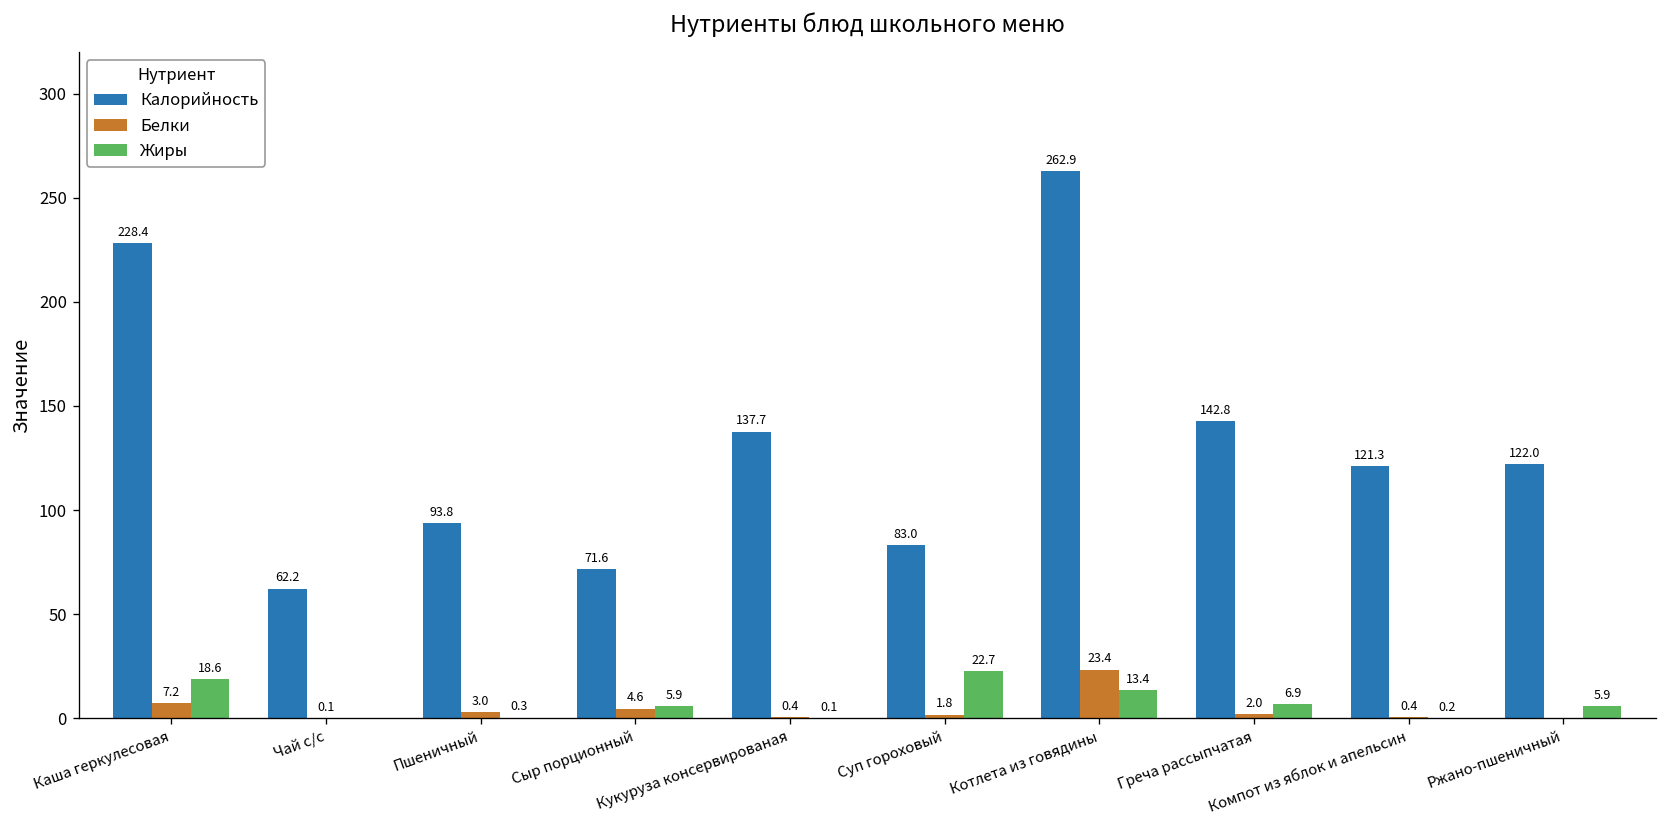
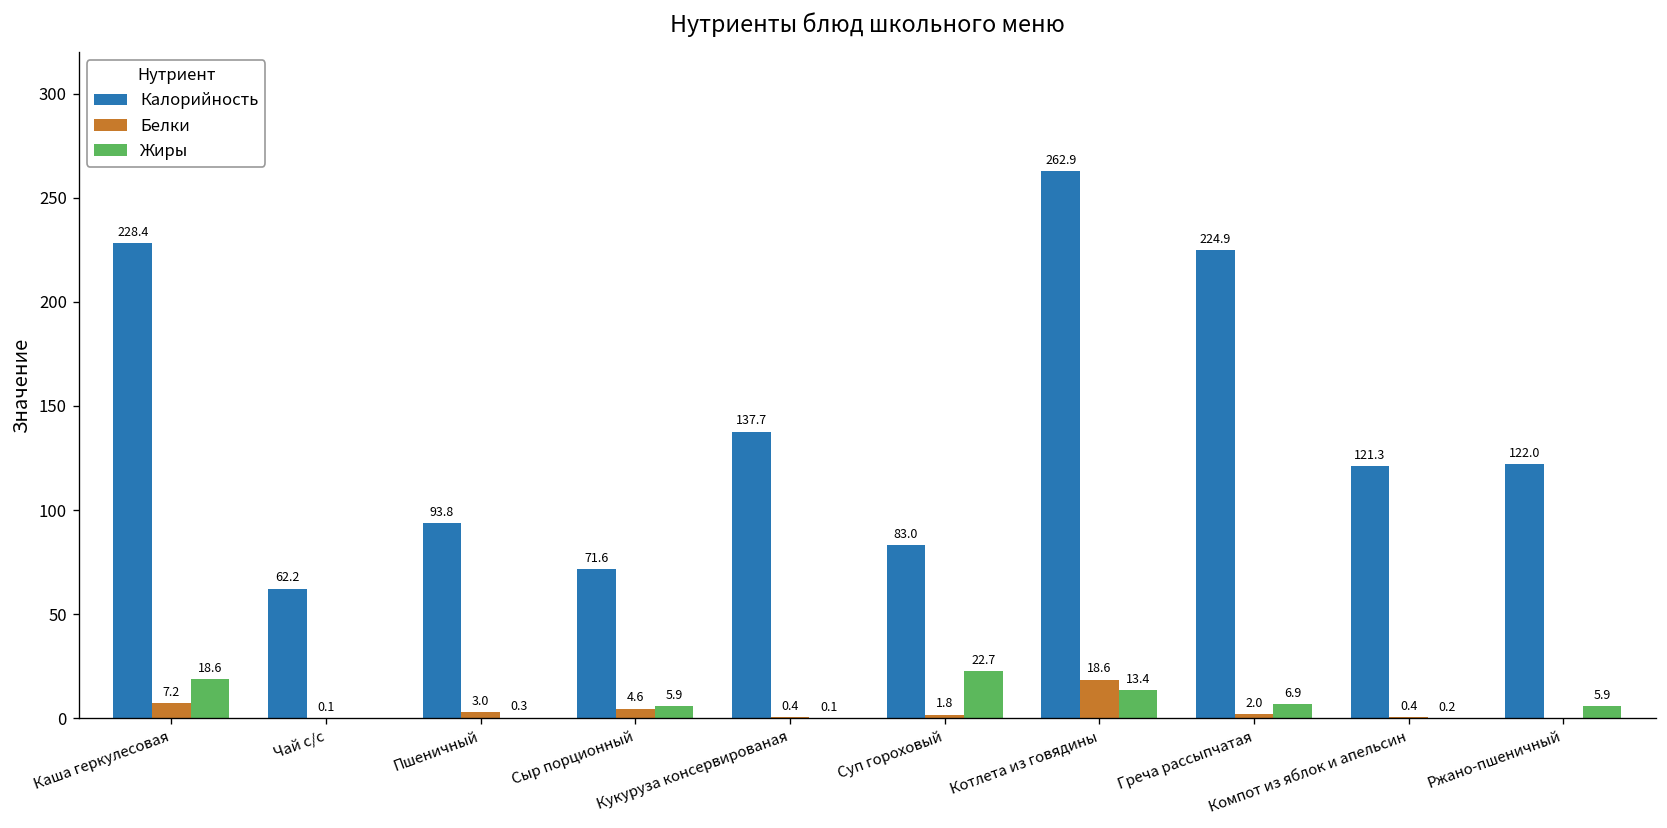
  {
    "Калорийность": {
      "Каша геркулесовая": 228.4,
      "Чай с/с": 62.2,
      "Пшеничный": 93.8,
      "Сыр порционный": 71.6,
      "Кукуруза консервированая": 137.7,
      "Суп гороховый": 83.0,
      "Котлета из говядины": 262.9,
-     "Греча рассыпчатая": 142.8,
+     "Греча рассыпчатая": 224.9,
      "Компот из яблок и апельсин": 121.3,
      "Ржано-пшеничный": 122.0
    },
    "Белки": {
      "Каша геркулесовая": 7.2,
      "Чай с/с": 0.1,
      "Пшеничный": 3.0,
      "Сыр порционный": 4.6,
      "Кукуруза консервированая": 0.4,
      "Суп гороховый": 1.8,
-     "Котлета из говядины": 23.4,
+     "Котлета из говядины": 18.6,
      "Греча рассыпчатая": 2.0,
      "Компот из яблок и апельсин": 0.4
    },
    "Жиры": {
      "Каша геркулесовая": 18.6,
      "Пшеничный": 0.3,
      "Сыр порционный": 5.9,
      "Кукуруза консервированая": 0.1,
      "Суп гороховый": 22.7,
      "Котлета из говядины": 13.4,
      "Греча рассыпчатая": 6.9,
      "Компот из яблок и апельсин": 0.2,
      "Ржано-пшеничный": 5.9
    }
  }
